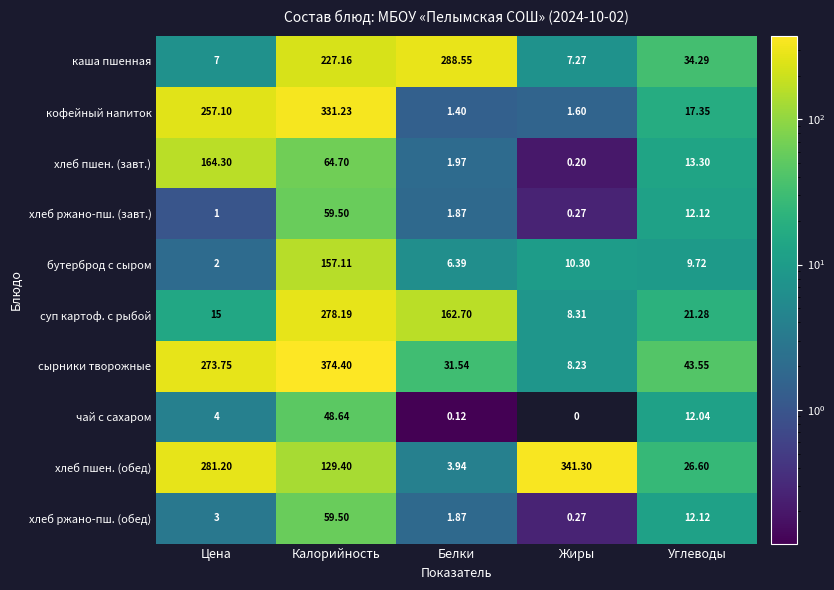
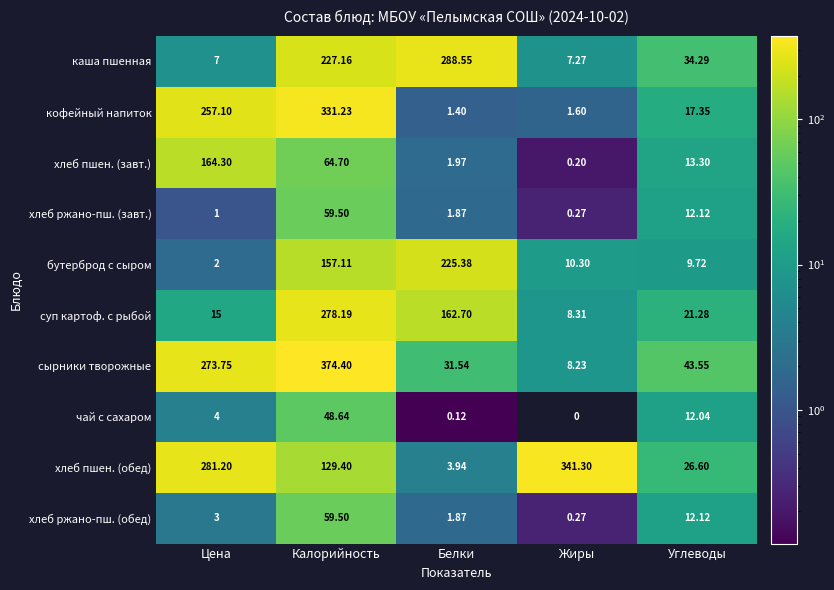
  {
    "каша пшенная": {
      "Цена": 7,
      "Калорийность": 227.16,
      "Белки": 288.55,
      "Жиры": 7.27,
      "Углеводы": 34.29
    },
    "кофейный напиток": {
      "Цена": 257.10,
      "Калорийность": 331.23,
      "Белки": 1.40,
      "Жиры": 1.60,
      "Углеводы": 17.35
    },
    "хлеб пшен. (завт.)": {
      "Цена": 164.30,
      "Калорийность": 64.70,
      "Белки": 1.97,
      "Жиры": 0.20,
      "Углеводы": 13.30
    },
    "хлеб ржано-пш. (завт.)": {
      "Цена": 1,
      "Калорийность": 59.50,
      "Белки": 1.87,
      "Жиры": 0.27,
      "Углеводы": 12.12
    },
    "бутерброд с сыром": {
      "Цена": 2,
      "Калорийность": 157.11,
-     "Белки": 6.39,
+     "Белки": 225.38,
      "Жиры": 10.30,
      "Углеводы": 9.72
    },
    "суп картоф. с рыбой": {
      "Цена": 15,
      "Калорийность": 278.19,
      "Белки": 162.70,
      "Жиры": 8.31,
      "Углеводы": 21.28
    },
    "сырники творожные": {
      "Цена": 273.75,
      "Калорийность": 374.40,
      "Белки": 31.54,
      "Жиры": 8.23,
      "Углеводы": 43.55
    },
    "чай с сахаром": {
      "Цена": 4,
      "Калорийность": 48.64,
      "Белки": 0.12,
      "Жиры": 0,
      "Углеводы": 12.04
    },
    "хлеб пшен. (обед)": {
      "Цена": 281.20,
      "Калорийность": 129.40,
      "Белки": 3.94,
      "Жиры": 341.30,
      "Углеводы": 26.60
    },
    "хлеб ржано-пш. (обед)": {
      "Цена": 3,
      "Калорийность": 59.50,
      "Белки": 1.87,
      "Жиры": 0.27,
      "Углеводы": 12.12
    }
  }
